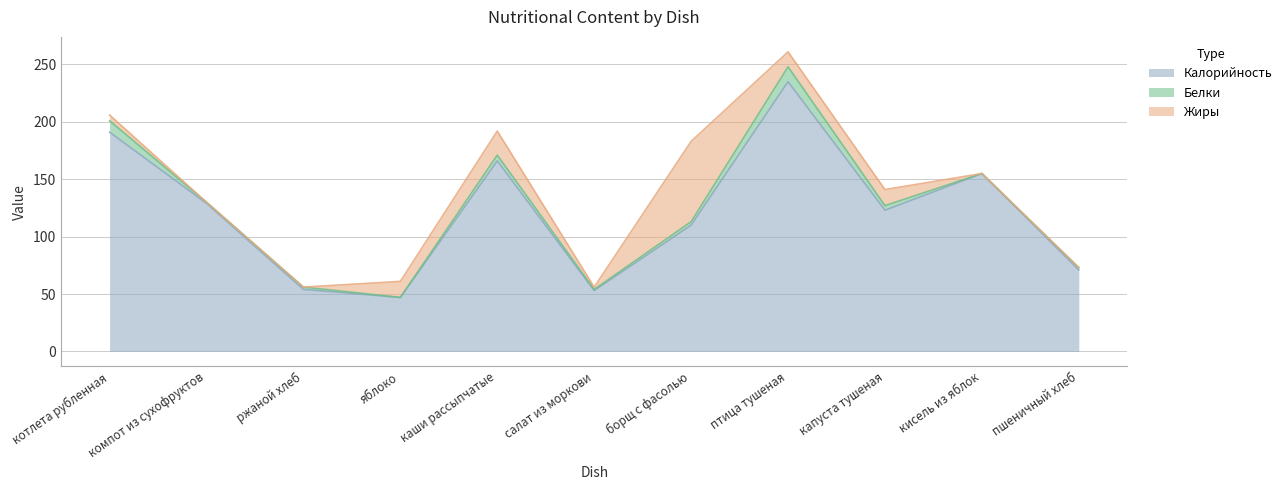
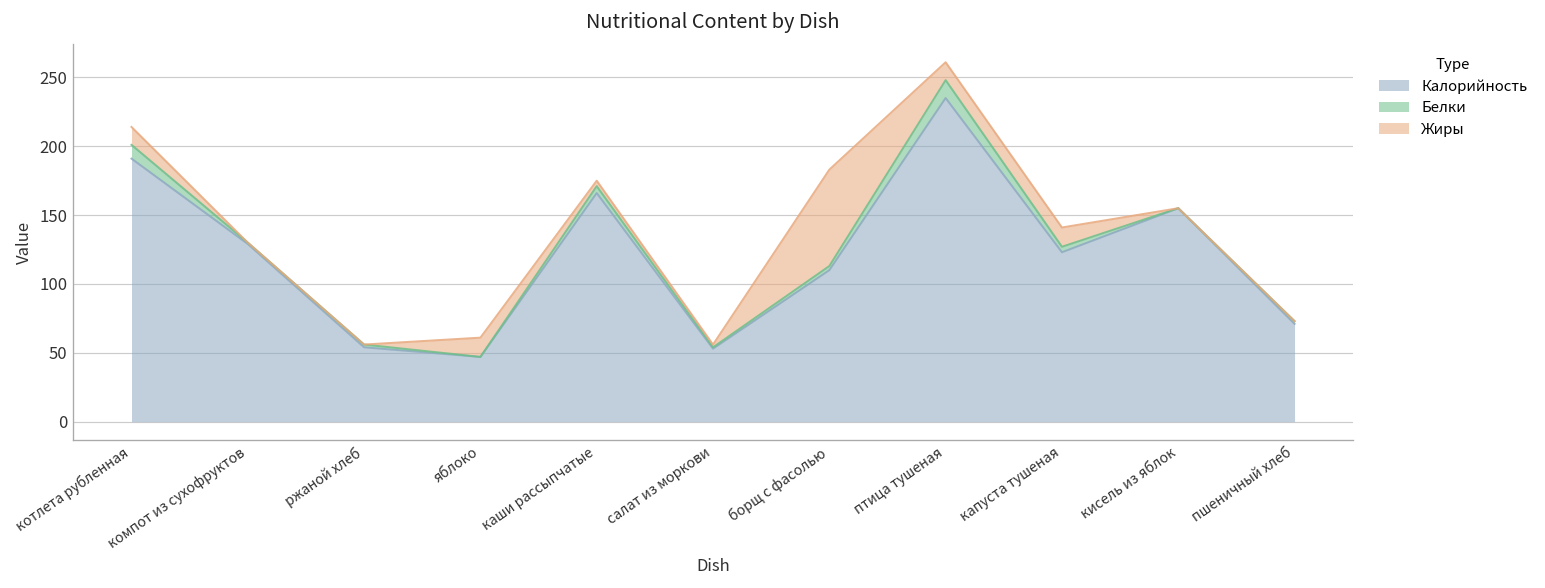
  {
    "Жиры": {
-     "котлета рубленная": 5,
+     "котлета рубленная": 13,
      "яблоко": 14,
-     "каши рассыпчатые": 21,
+     "каши рассыпчатые": 4,
      "борщ с фасолью": 70,
      "птица тушеная": 13,
      "капуста тушеная": 14
    }
  }
